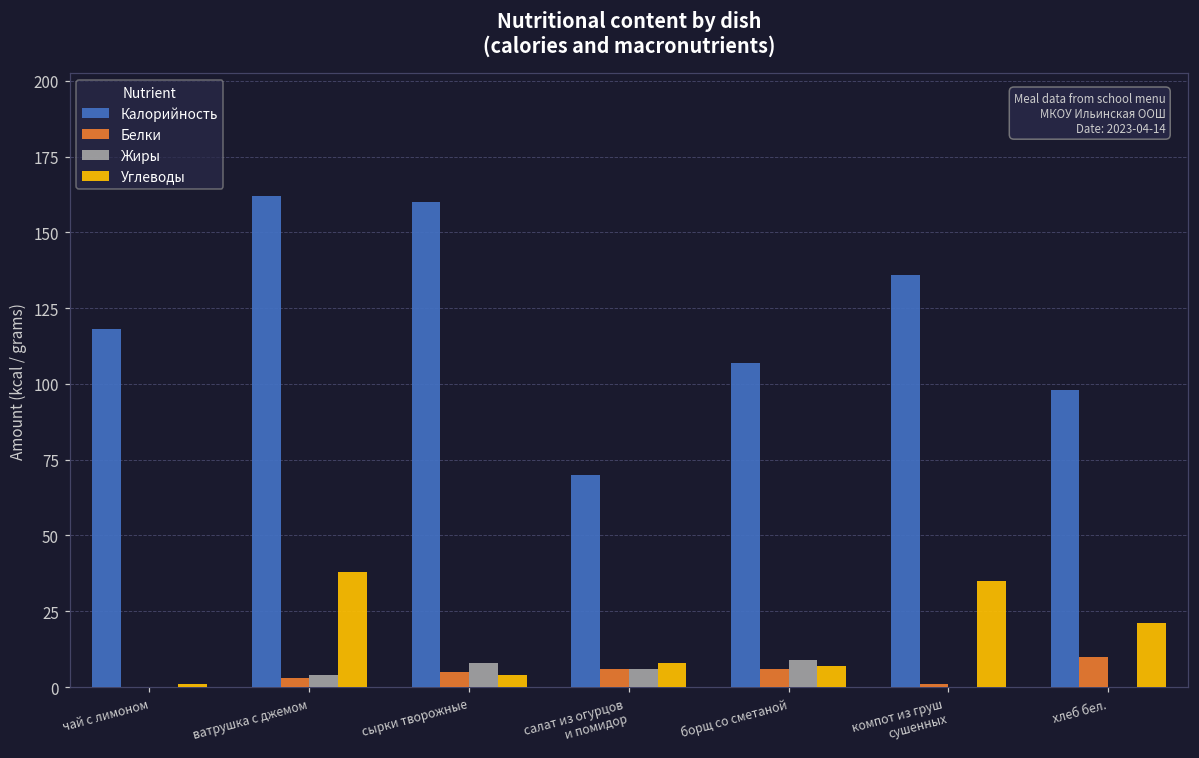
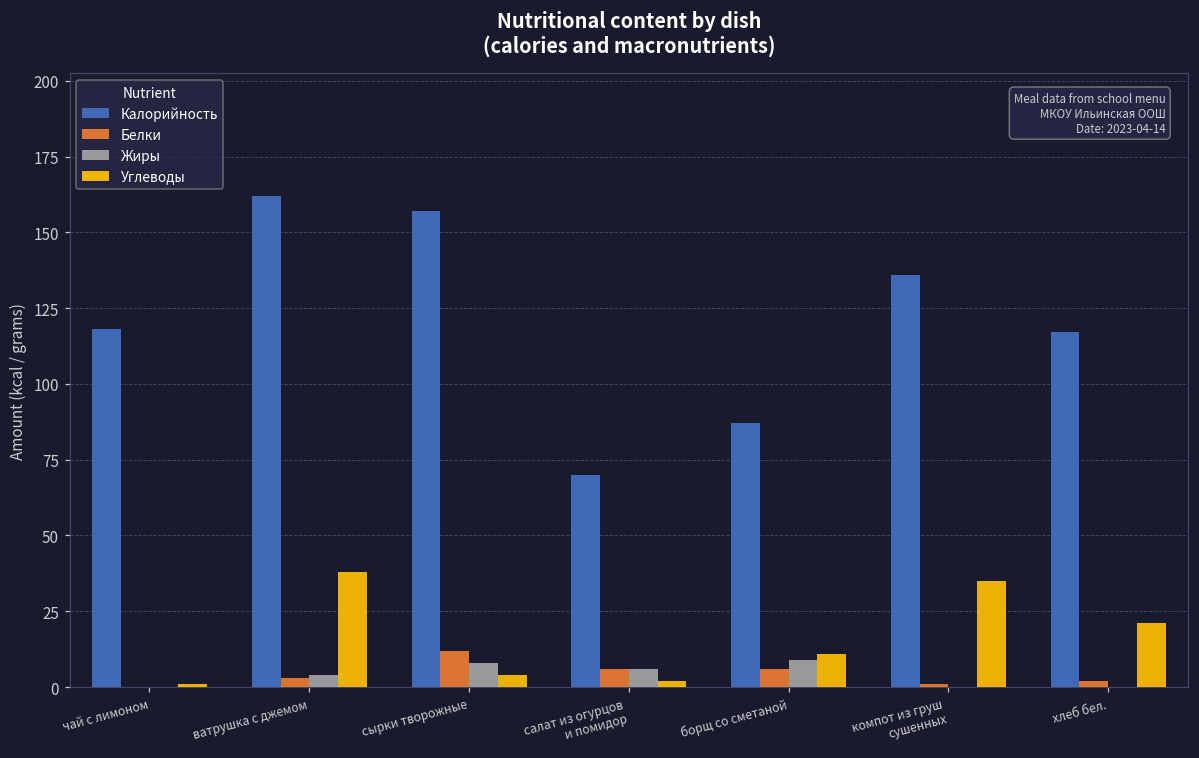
  {
    "Калорийность": {
      "чай с лимоном": 118,
      "ватрушка с джемом": 162,
-     "сырки творожные": 160,
+     "сырки творожные": 157,
      "салат из огурцов и помидор": 70,
-     "борщ со сметаной": 107,
+     "борщ со сметаной": 87,
      "компот из груш сушенных": 136,
-     "хлеб бел.": 98
+     "хлеб бел.": 117
    },
    "Белки": {
      "чай с лимоном": 0,
      "ватрушка с джемом": 3,
-     "сырки творожные": 5,
+     "сырки творожные": 12,
      "салат из огурцов и помидор": 6,
      "борщ со сметаной": 6,
      "компот из груш сушенных": 1,
-     "хлеб бел.": 10
+     "хлеб бел.": 2
    },
    "Жиры": {
      "чай с лимоном": 0,
      "ватрушка с джемом": 4,
      "сырки творожные": 8,
      "салат из огурцов и помидор": 6,
      "борщ со сметаной": 9,
      "компот из груш сушенных": 0,
      "хлеб бел.": 0
    },
    "Углеводы": {
      "чай с лимоном": 1,
      "ватрушка с джемом": 38,
      "сырки творожные": 4,
-     "салат из огурцов и помидор": 8,
-     "борщ со сметаной": 7,
+     "салат из огурцов и помидор": 2,
+     "борщ со сметаной": 11,
      "компот из груш сушенных": 35,
      "хлеб бел.": 21
    }
  }
